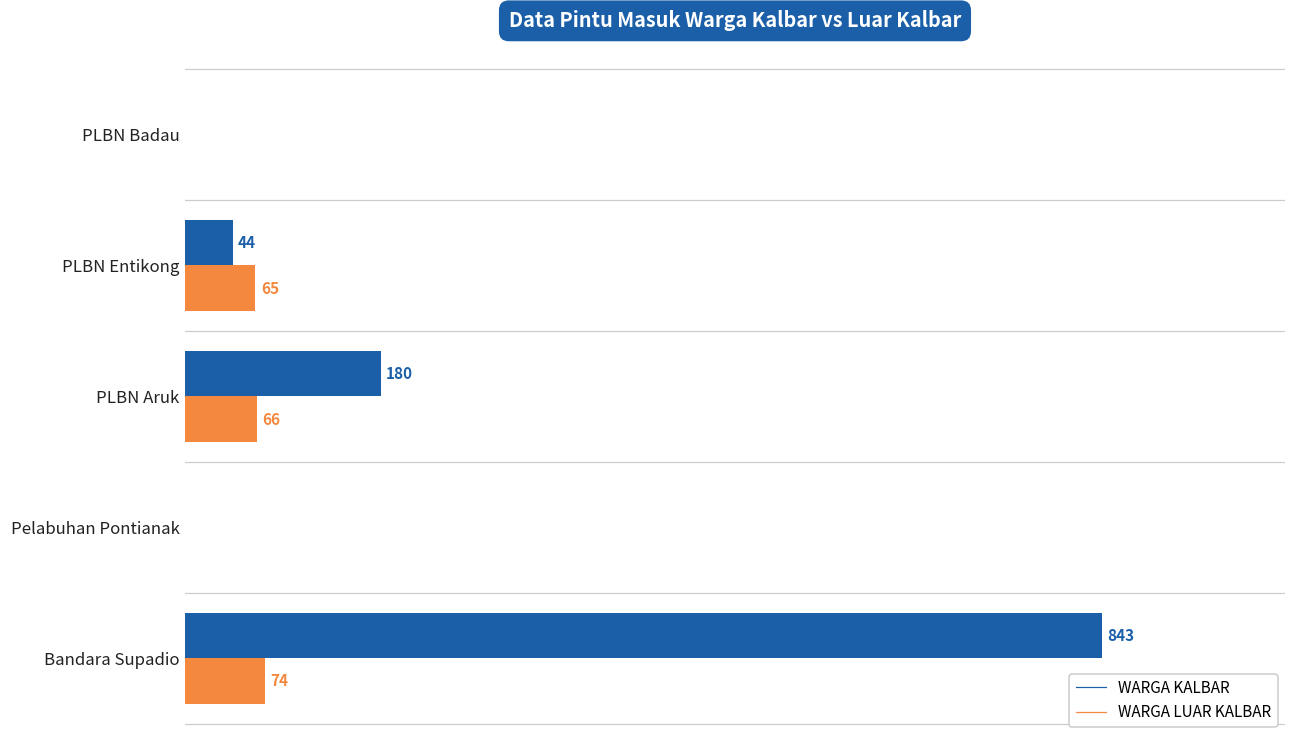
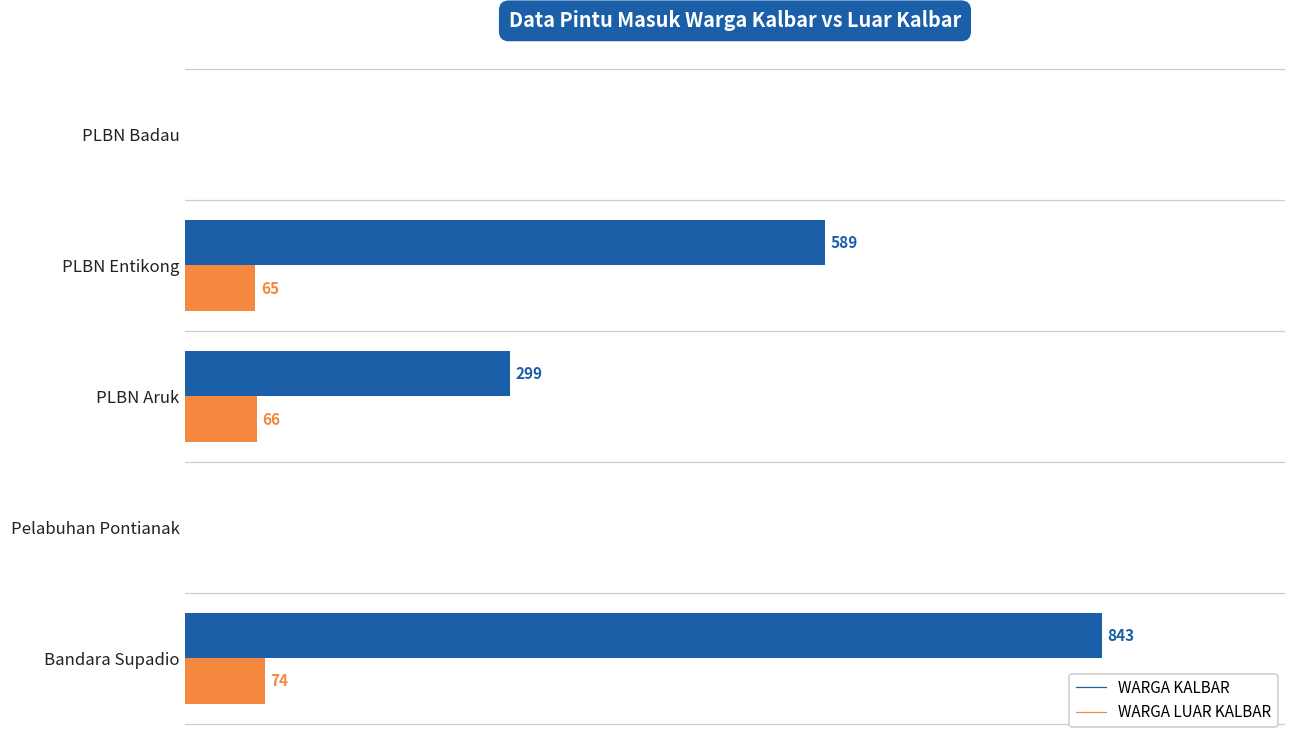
  {
    "WARGA KALBAR": {
-     "PLBN Entikong": 44,
-     "PLBN Aruk": 180,
+     "PLBN Entikong": 589,
+     "PLBN Aruk": 299,
      "Bandara Supadio": 843
    },
    "WARGA LUAR KALBAR": {
      "PLBN Entikong": 65,
      "PLBN Aruk": 66,
      "Bandara Supadio": 74
    }
  }
